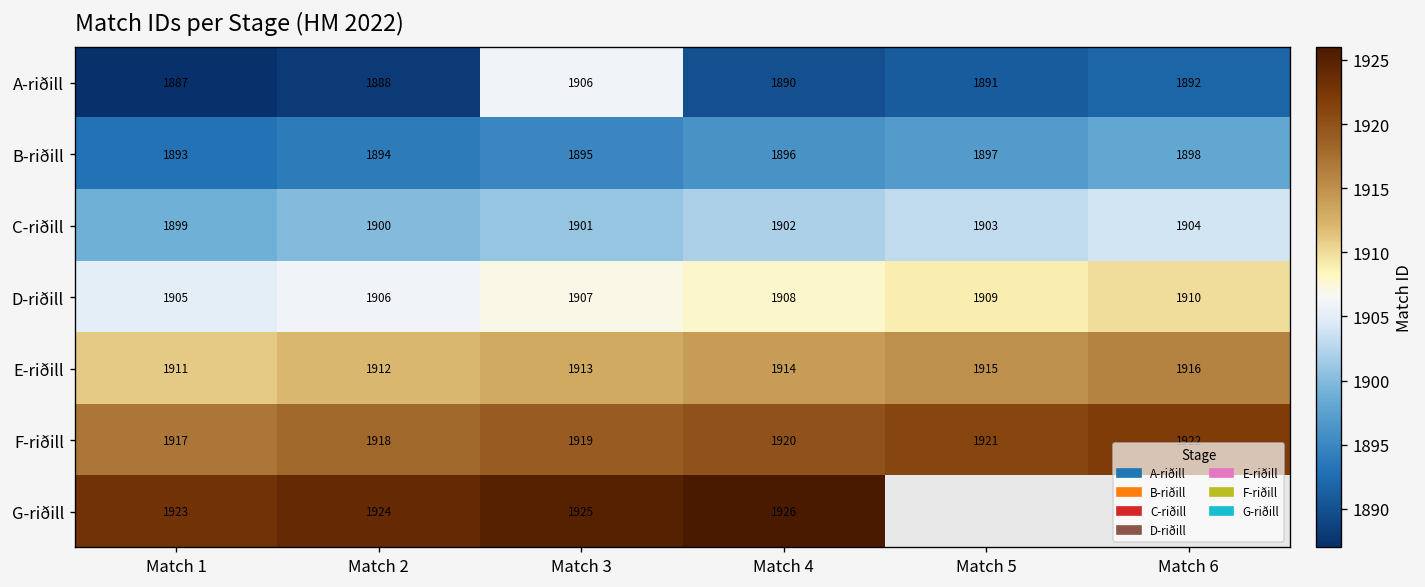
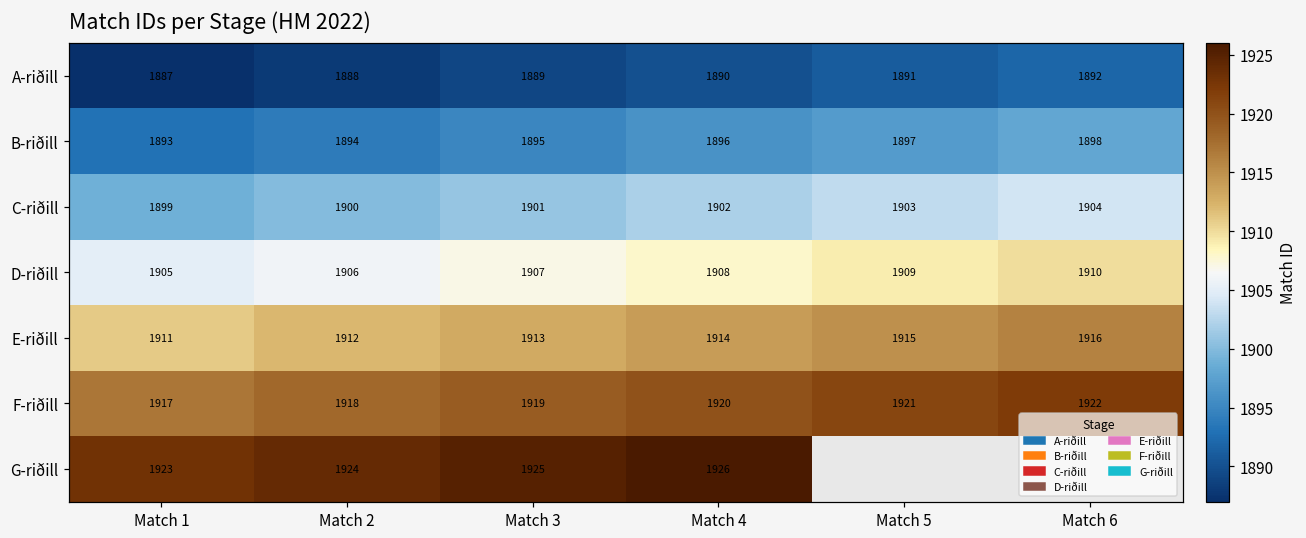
  {
    "A-riðill": {
      "Match 1": 1887,
      "Match 2": 1888,
-     "Match 3": 1906,
+     "Match 3": 1889,
      "Match 4": 1890,
      "Match 5": 1891,
      "Match 6": 1892
    },
    "B-riðill": {
      "Match 1": 1893,
      "Match 2": 1894,
      "Match 3": 1895,
      "Match 4": 1896,
      "Match 5": 1897,
      "Match 6": 1898
    },
    "C-riðill": {
      "Match 1": 1899,
      "Match 2": 1900,
      "Match 3": 1901,
      "Match 4": 1902,
      "Match 5": 1903,
      "Match 6": 1904
    },
    "D-riðill": {
      "Match 1": 1905,
      "Match 2": 1906,
      "Match 3": 1907,
      "Match 4": 1908,
      "Match 5": 1909,
      "Match 6": 1910
    },
    "E-riðill": {
      "Match 1": 1911,
      "Match 2": 1912,
      "Match 3": 1913,
      "Match 4": 1914,
      "Match 5": 1915,
      "Match 6": 1916
    },
    "F-riðill": {
      "Match 1": 1917,
      "Match 2": 1918,
      "Match 3": 1919,
      "Match 4": 1920,
      "Match 5": 1921,
      "Match 6": 1922
    },
    "G-riðill": {
      "Match 1": 1923,
      "Match 2": 1924,
      "Match 3": 1925,
      "Match 4": 1926
    }
  }
